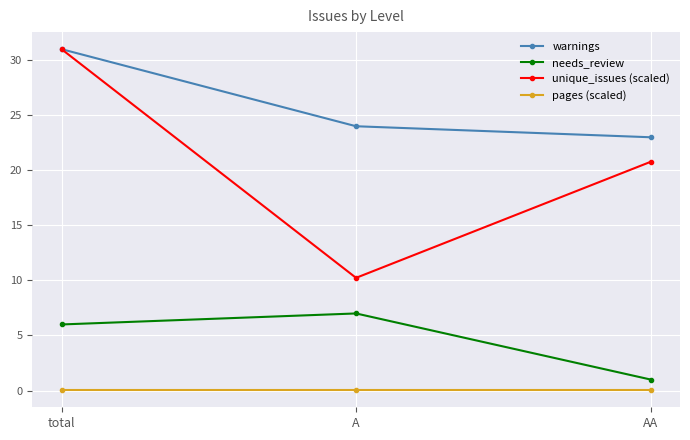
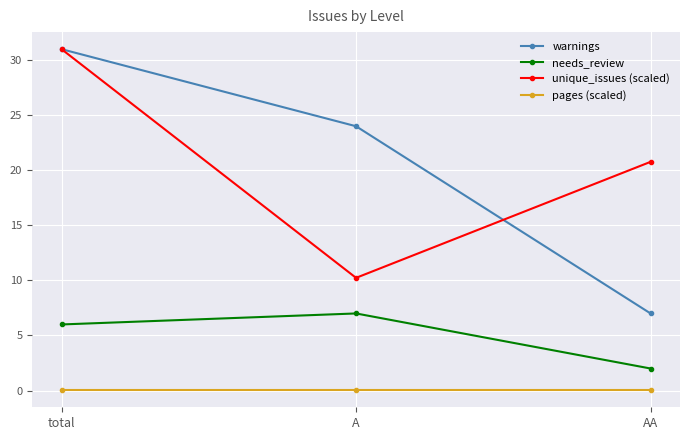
  {
    "warnings": {
      "A": 24,
-     "AA": 23
+     "AA": 7
    },
    "needs_review": {
      "total": 6,
      "A": 7,
-     "AA": 1
+     "AA": 2
    },
    "unique_issues (scaled)": {
      "A": 10.2,
      "AA": 20.8
    },
    "pages (scaled)": {
      "total": 0,
      "A": 0,
      "AA": 0
    }
  }
